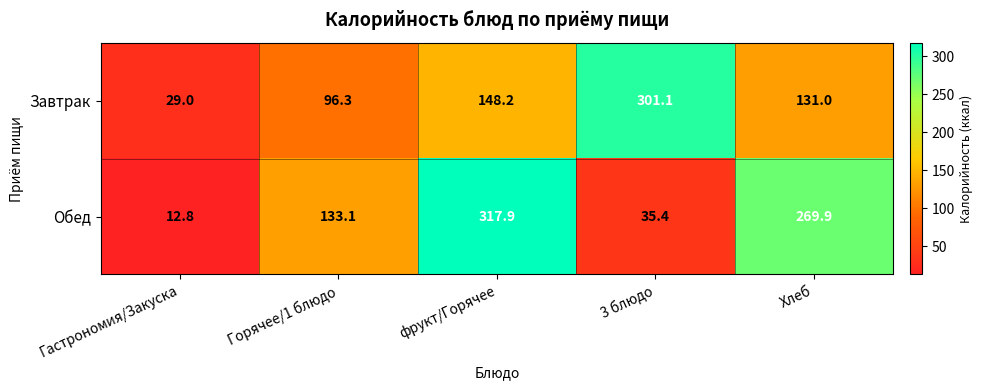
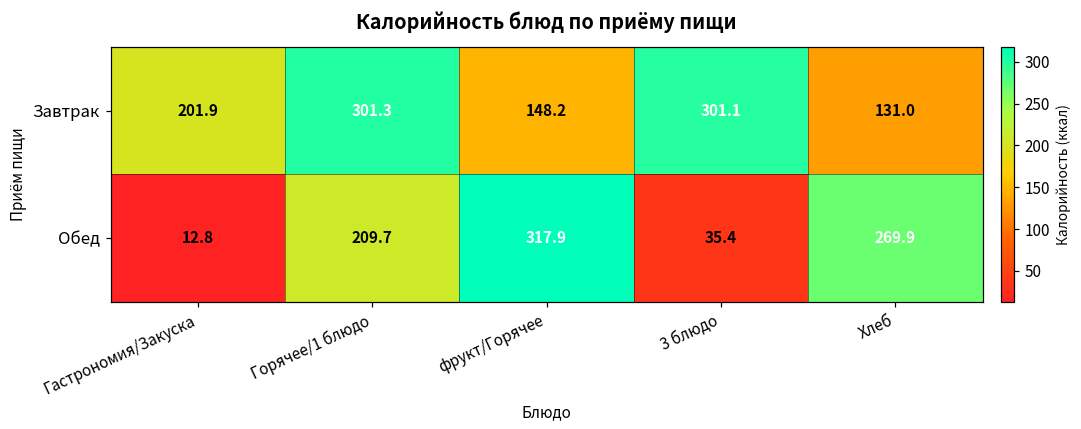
  {
    "Завтрак": {
-     "Гастрономия/Закуска": 29.0,
-     "Горячее/1 блюдо": 96.3,
+     "Гастрономия/Закуска": 201.9,
+     "Горячее/1 блюдо": 301.3,
      "фрукт/Горячее": 148.2,
      "3 блюдо": 301.1,
      "Хлеб": 131.0
    },
    "Обед": {
      "Гастрономия/Закуска": 12.8,
-     "Горячее/1 блюдо": 133.1,
+     "Горячее/1 блюдо": 209.7,
      "фрукт/Горячее": 317.9,
      "3 блюдо": 35.4,
      "Хлеб": 269.9
    }
  }
